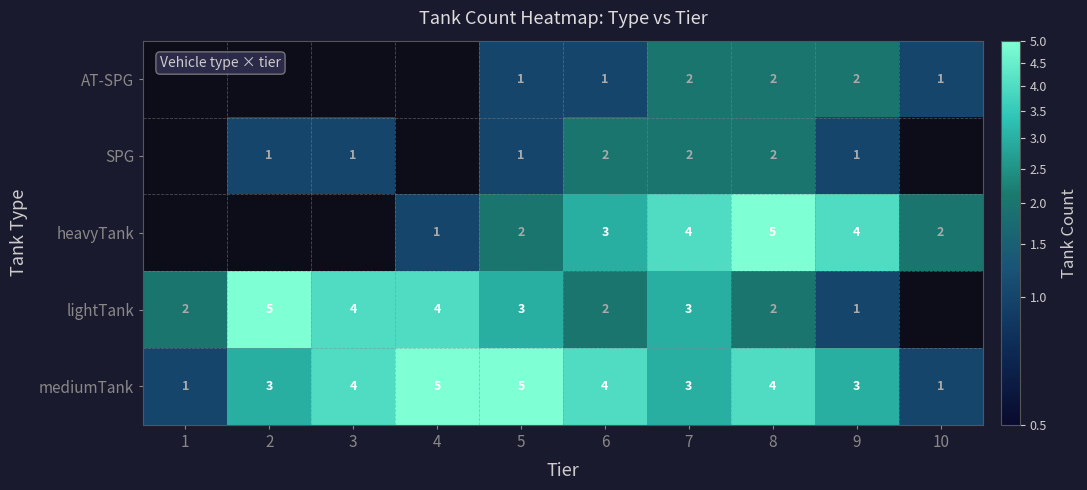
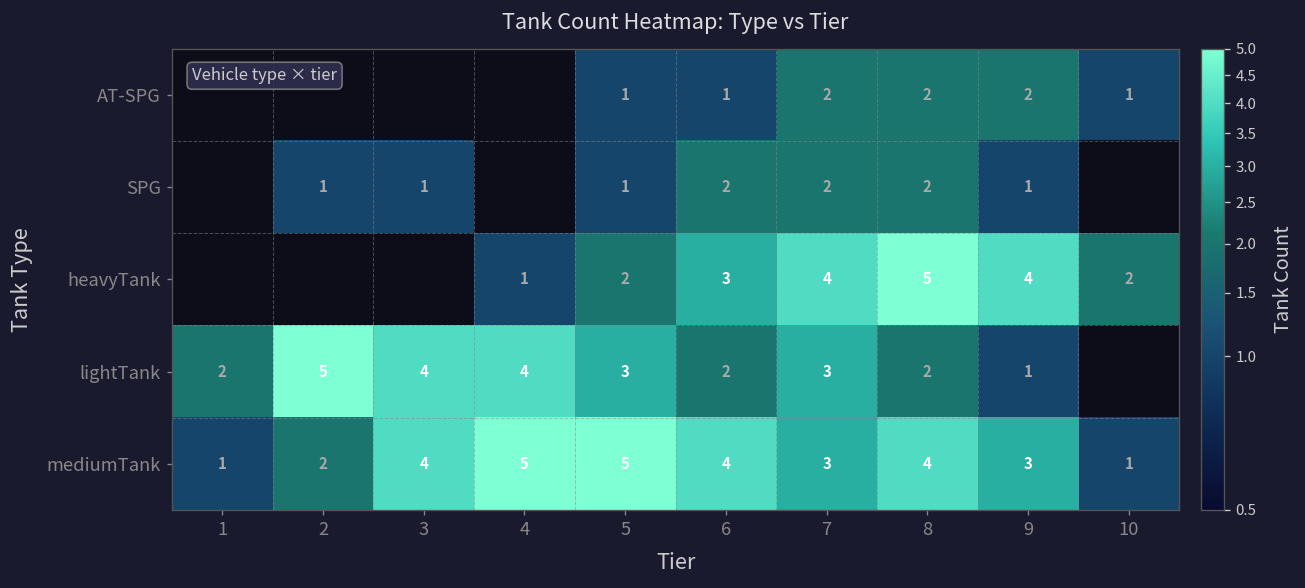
  {
    "AT-SPG": {
      "5": 1,
      "6": 1,
      "7": 2,
      "8": 2,
      "9": 2,
      "10": 1
    },
    "SPG": {
      "2": 1,
      "3": 1,
      "5": 1,
      "6": 2,
      "7": 2,
      "8": 2,
      "9": 1
    },
    "heavyTank": {
      "4": 1,
      "5": 2,
      "6": 3,
      "7": 4,
      "8": 5,
      "9": 4,
      "10": 2
    },
    "lightTank": {
      "1": 2,
      "2": 5,
      "3": 4,
      "4": 4,
      "5": 3,
      "6": 2,
      "7": 3,
      "8": 2,
      "9": 1
    },
    "mediumTank": {
      "1": 1,
-     "2": 3,
+     "2": 2,
      "3": 4,
      "4": 5,
      "5": 5,
      "6": 4,
      "7": 3,
      "8": 4,
      "9": 3,
      "10": 1
    }
  }
